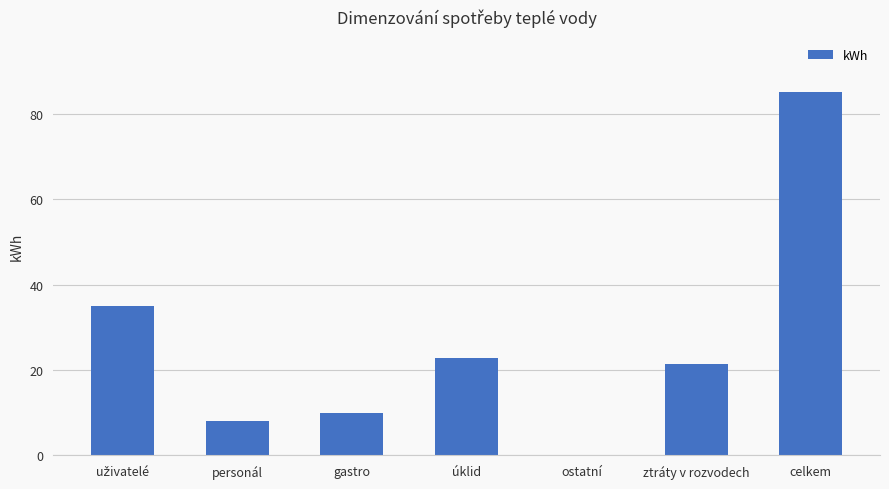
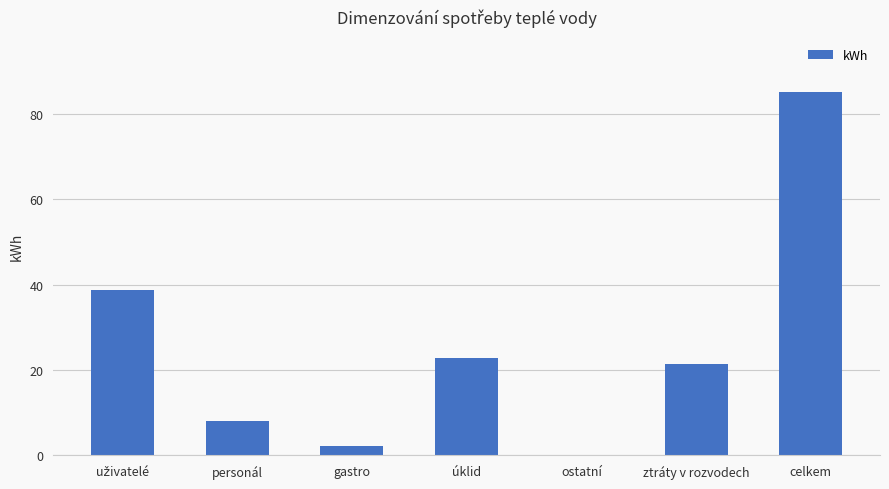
  {
-   "uživatelé": 35,
+   "uživatelé": 39,
    "personál": 8,
-   "gastro": 10,
+   "gastro": 2,
    "úklid": 23,
    "ostatní": 0,
    "ztráty v rozvodech": 22,
    "celkem": 85
  }
